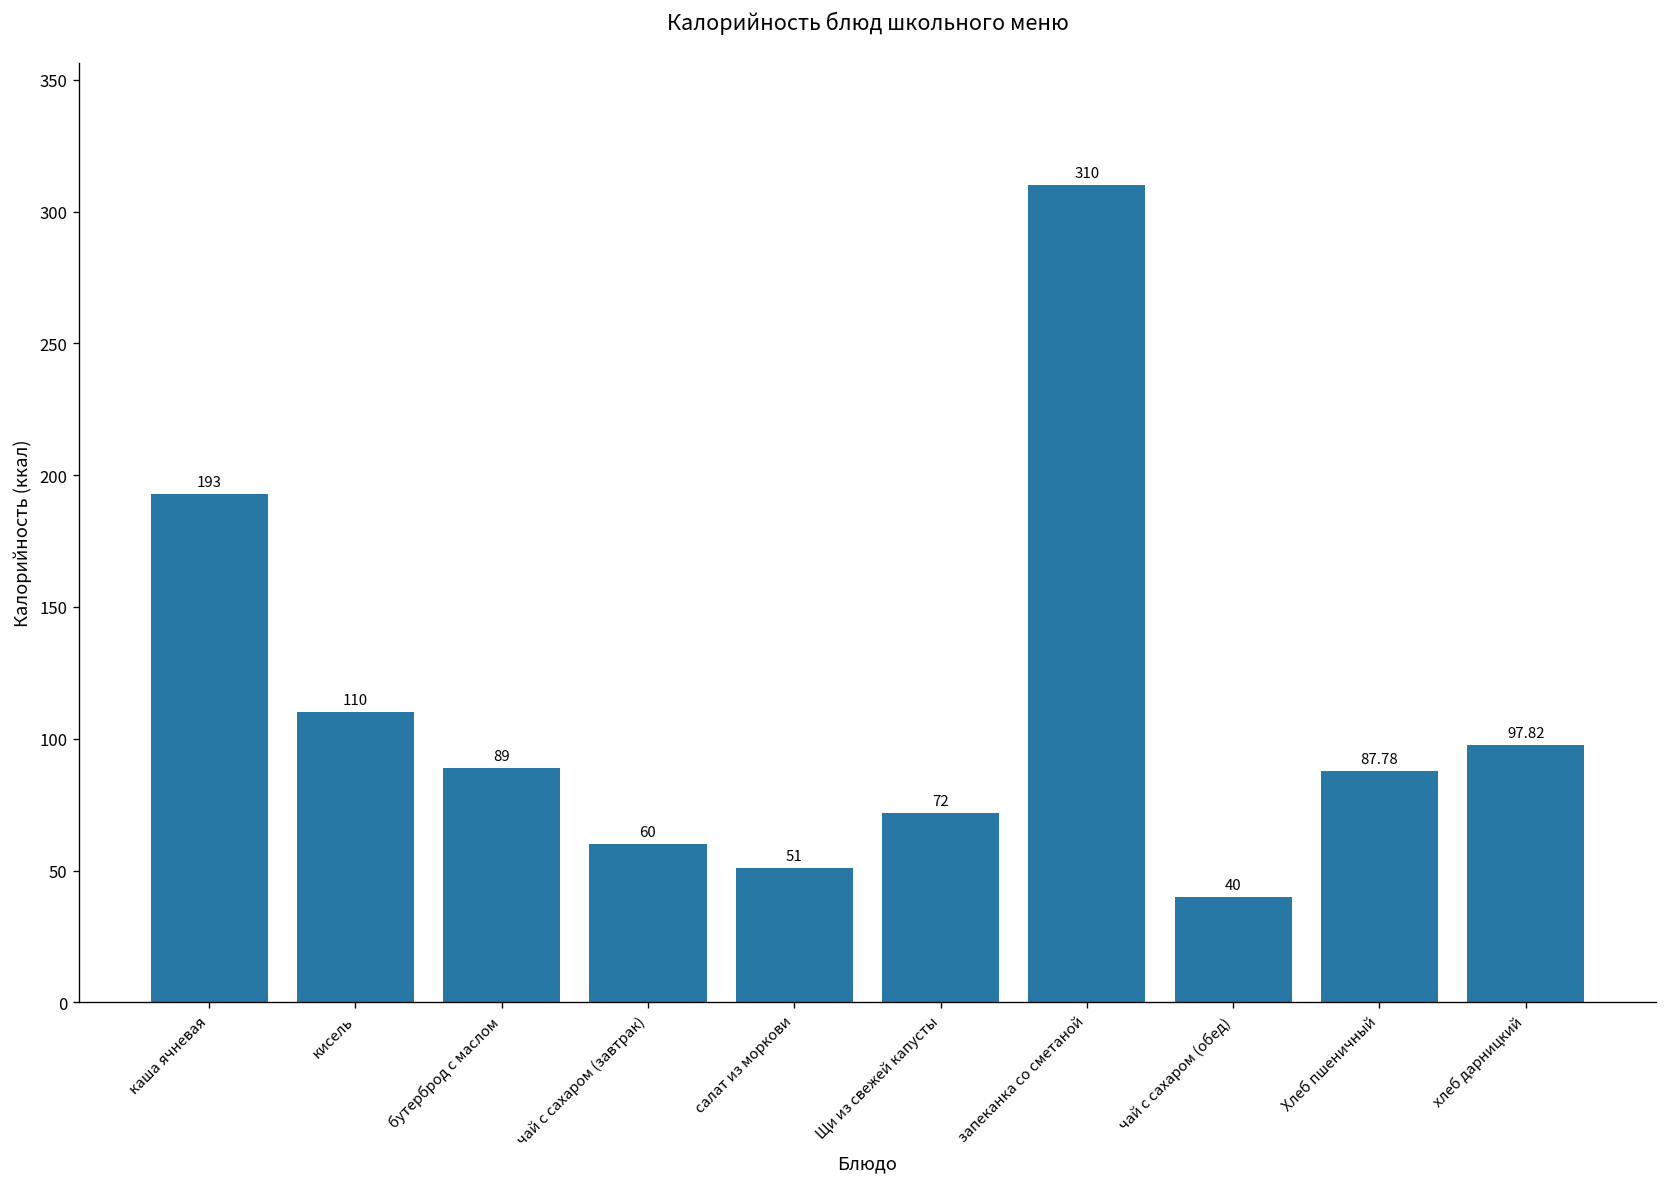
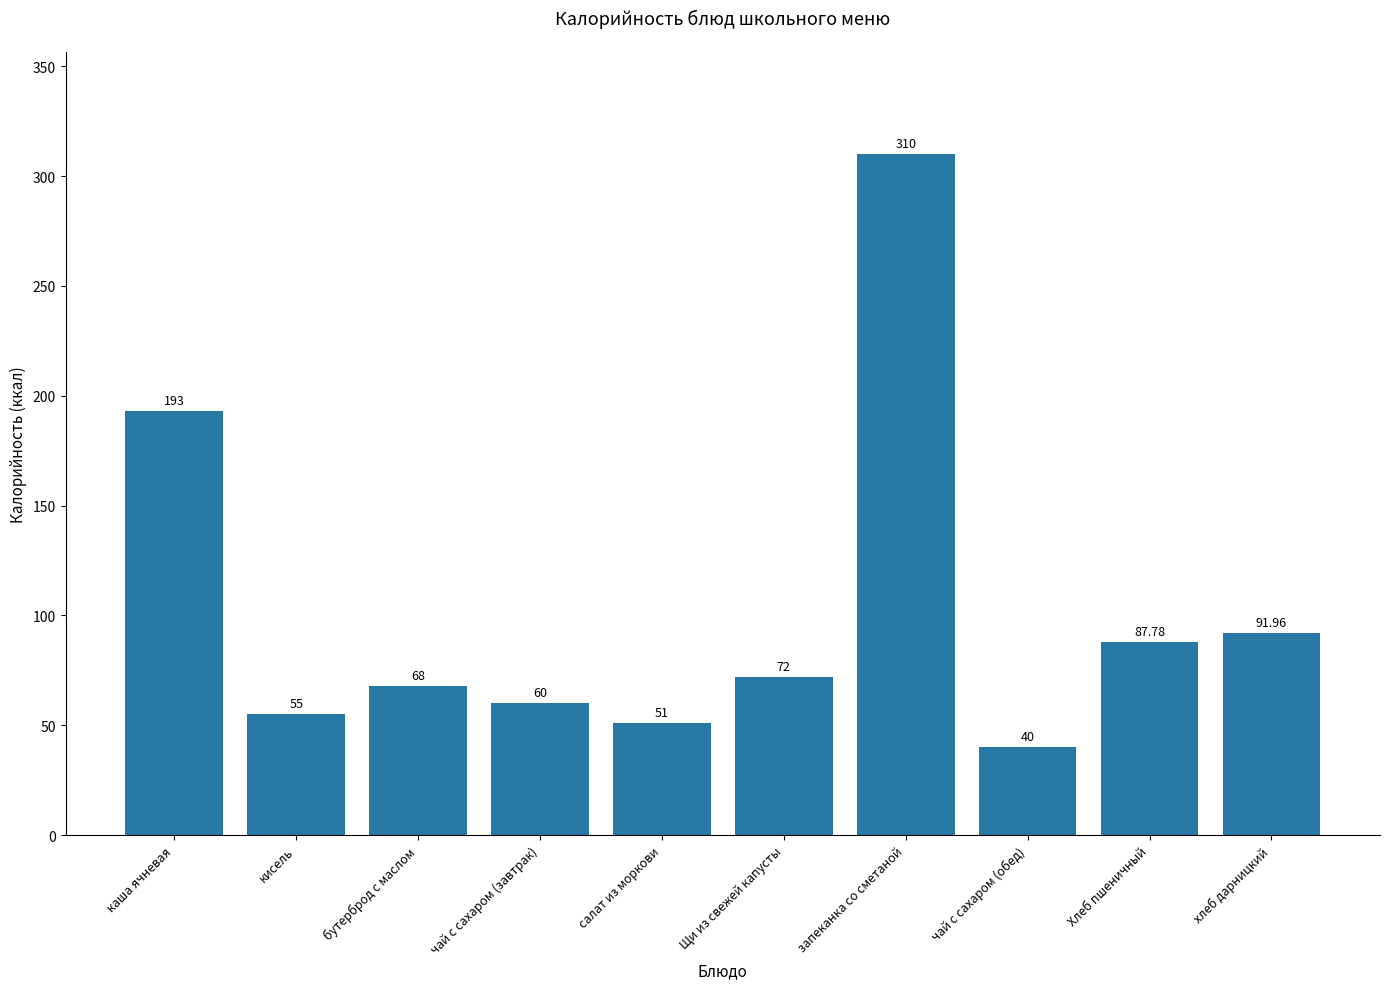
  {
    "каша ячневая": 193,
-   "кисель": 110,
-   "бутерброд с маслом": 89,
+   "кисель": 55,
+   "бутерброд с маслом": 68,
    "чай с сахаром (завтрак)": 60,
    "салат из моркови": 51,
    "Щи из свежей капусты": 72,
    "запеканка со сметаной": 310,
    "чай с сахаром (обед)": 40,
    "Хлеб пшеничный": 87.78,
-   "хлеб дарницкий": 97.82
+   "хлеб дарницкий": 91.96
  }
